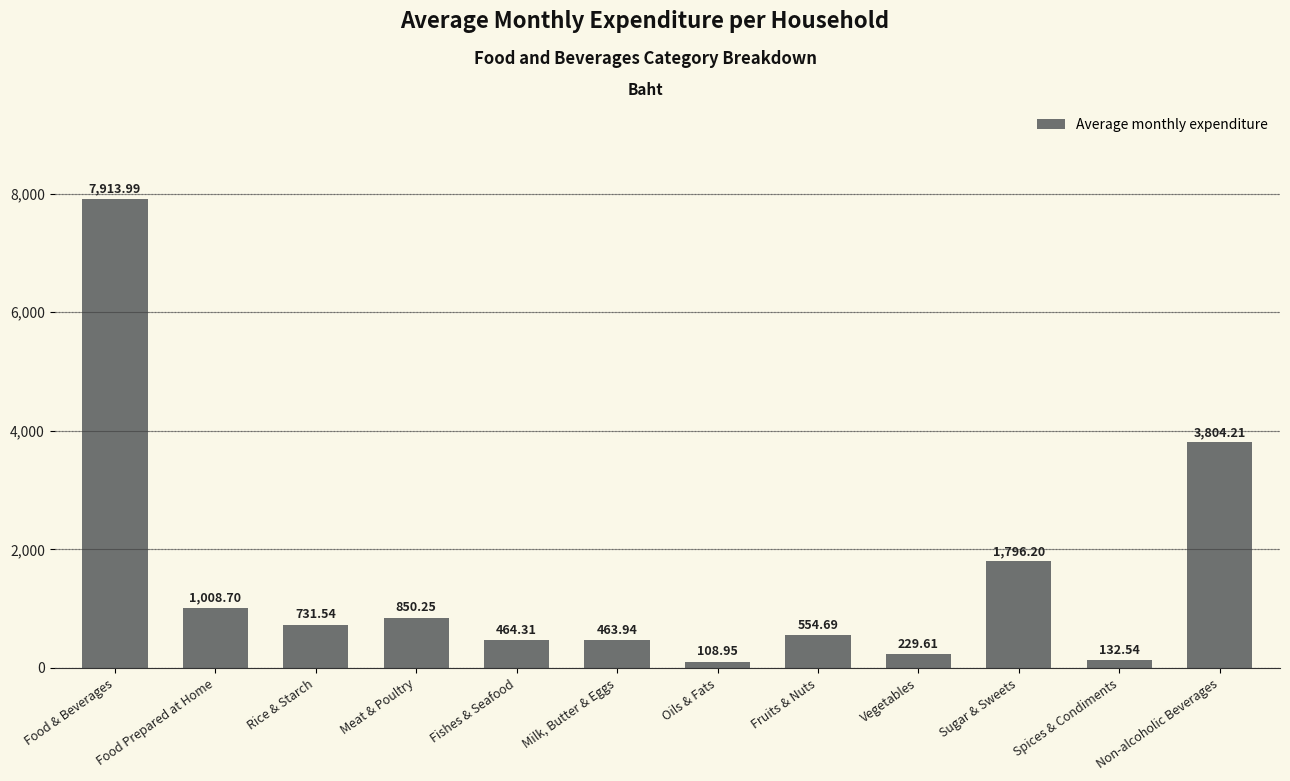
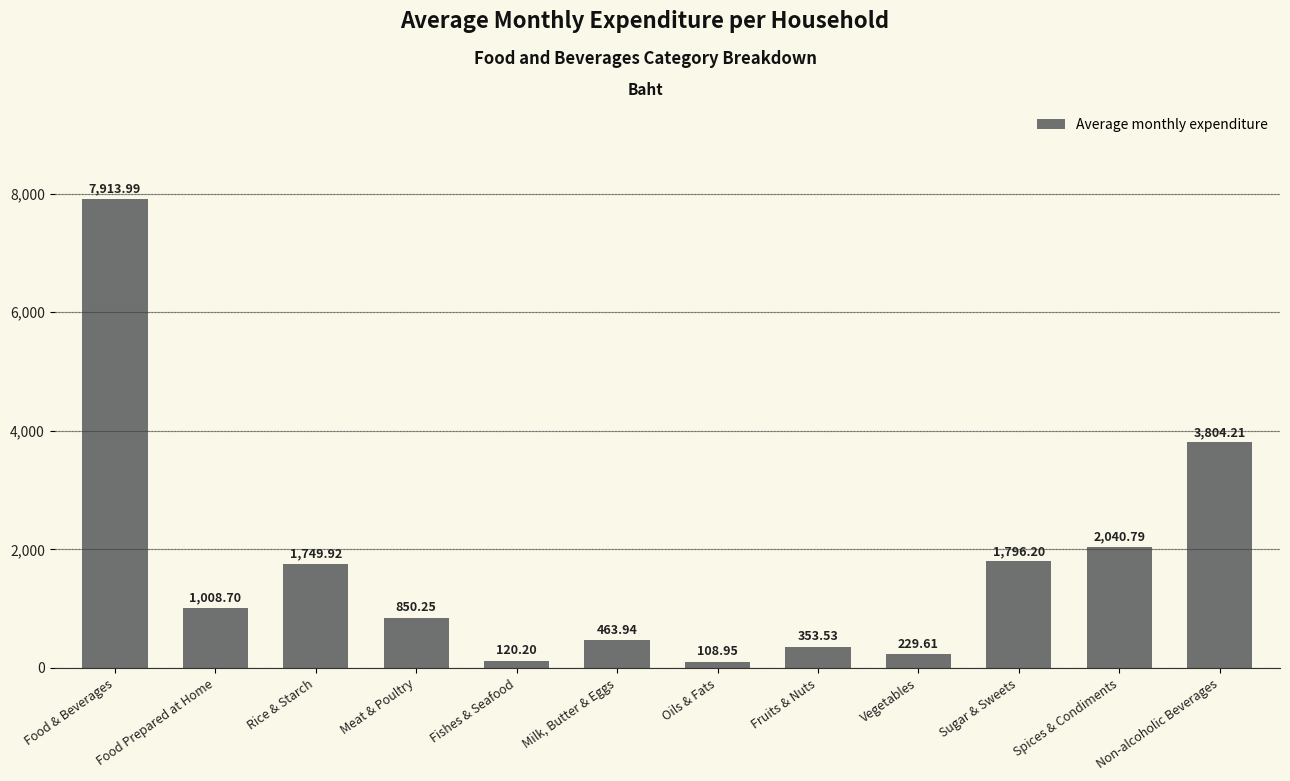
  {
    "Food & Beverages": "7,913.99",
    "Food Prepared at Home": "1,008.70",
-   "Rice & Starch": "731.54",
+   "Rice & Starch": "1,749.92",
    "Meat & Poultry": "850.25",
-   "Fishes & Seafood": "464.31",
+   "Fishes & Seafood": "120.20",
    "Milk, Butter & Eggs": "463.94",
    "Oils & Fats": "108.95",
-   "Fruits & Nuts": "554.69",
+   "Fruits & Nuts": "353.53",
    "Vegetables": "229.61",
    "Sugar & Sweets": "1,796.20",
-   "Spices & Condiments": "132.54",
+   "Spices & Condiments": "2,040.79",
    "Non-alcoholic Beverages": "3,804.21"
  }
